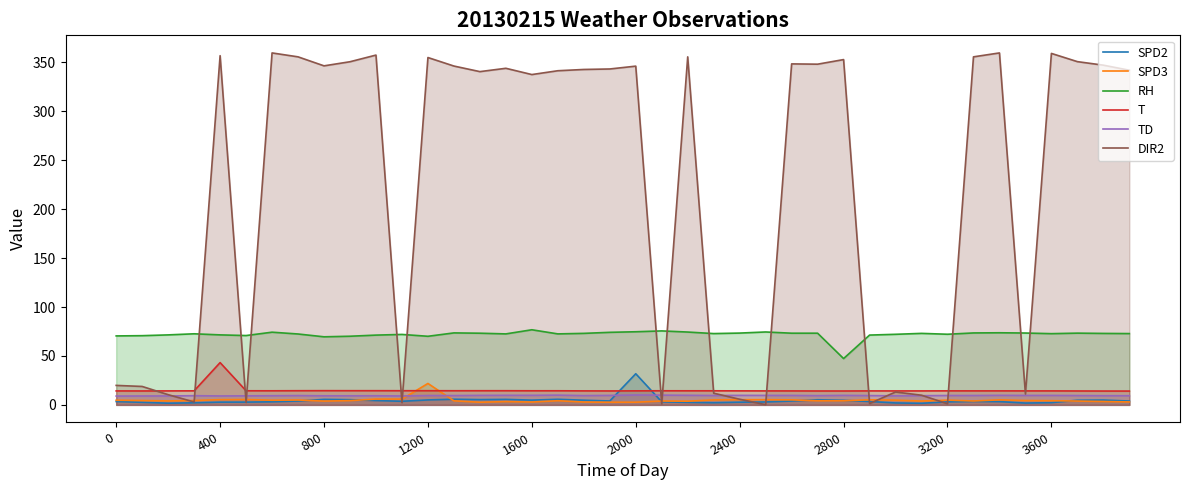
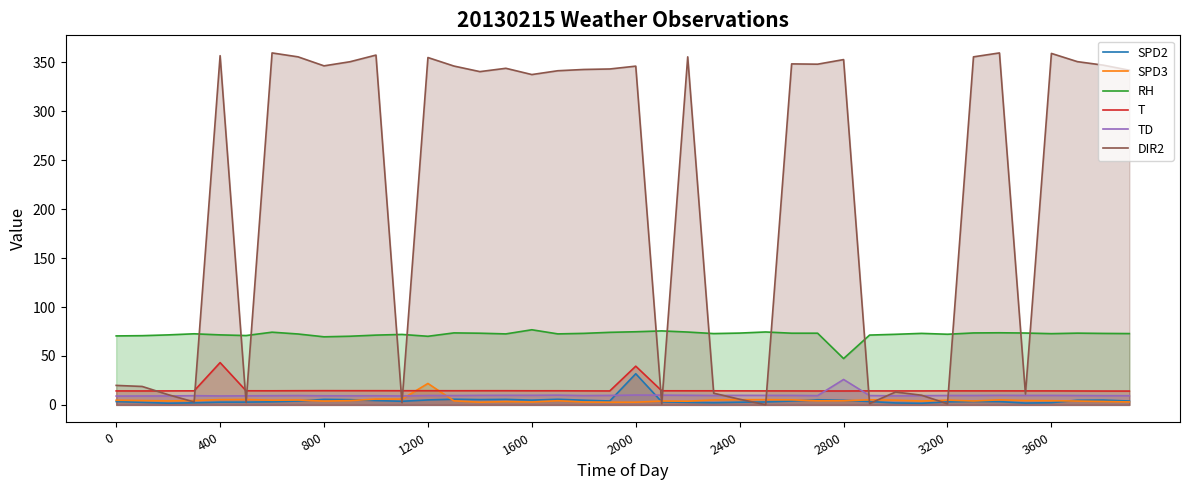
  {
    "SPD2": {
      "400": 0,
      "1200": 10,
      "2000": 30
    },
    "SPD3": {
      "400": 10,
      "1200": 20,
      "2000": 0
    },
    "RH": {
      "0": 70,
      "400": 70,
      "800": 70,
      "1200": 70,
      "1600": 80,
      "2000": 70,
      "2400": 70,
      "2800": 50,
      "3200": 70,
      "3600": 70
    },
    "T": {
      "0": 10,
      "400": 40,
      "800": 10,
      "1200": 10,
      "1600": 10,
-     "2000": 10,
+     "2000": 40,
      "2400": 10,
      "2800": 10,
      "3200": 10,
      "3600": 10
    },
    "TD": {
      "0": 10,
      "400": 10,
      "800": 10,
      "1200": 10,
      "1600": 10,
      "2000": 10,
      "2400": 10,
-     "2800": 10,
+     "2800": 30,
      "3200": 10,
      "3600": 10
    },
    "DIR2": {
      "0": 20,
      "400": 360,
      "800": 350,
      "1200": 360,
      "1600": 340,
      "2000": 350,
      "2800": 350,
      "3600": 360
    }
  }
